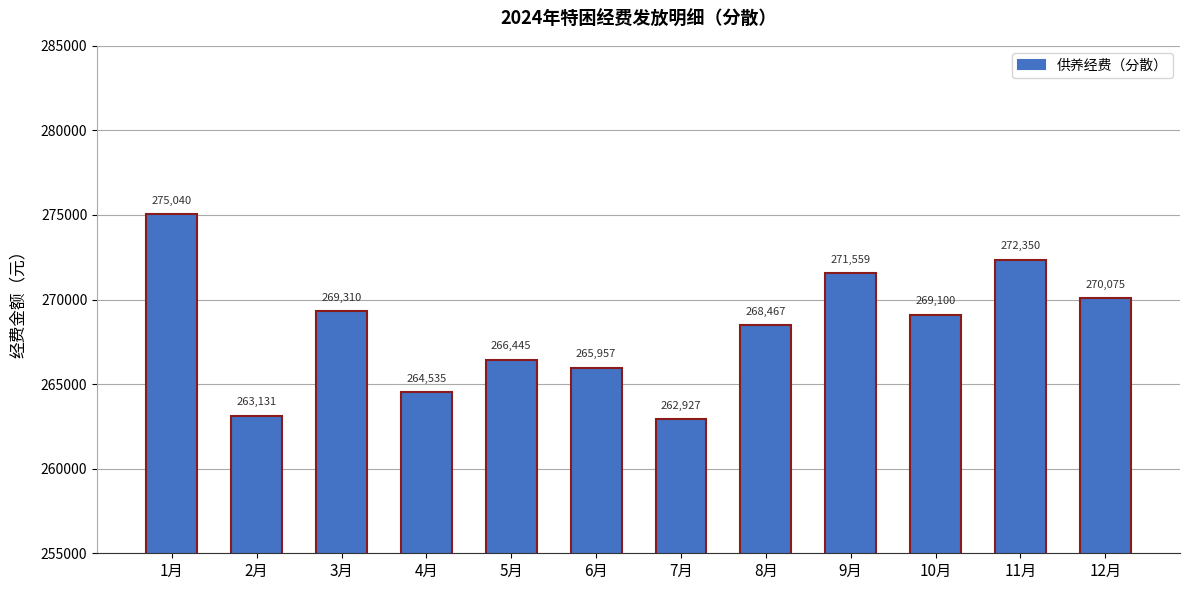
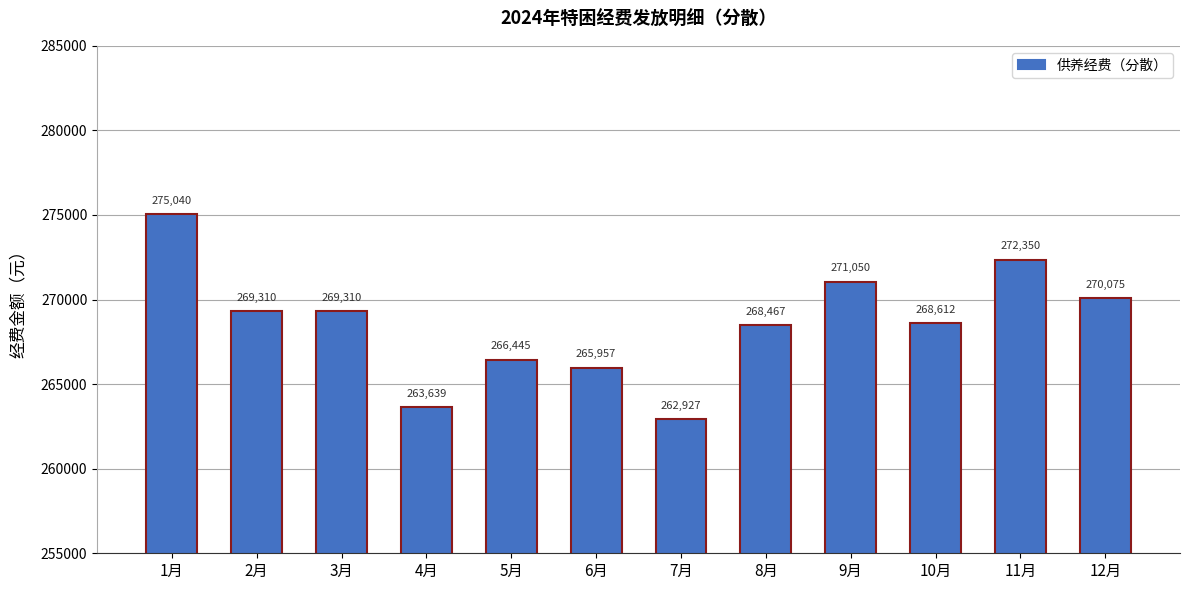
  {
    "1月": "275,040",
-   "2月": "263,131",
+   "2月": "269,310",
    "3月": "269,310",
-   "4月": "264,535",
+   "4月": "263,639",
    "5月": "266,445",
    "6月": "265,957",
    "7月": "262,927",
    "8月": "268,467",
-   "9月": "271,559",
-   "10月": "269,100",
+   "9月": "271,050",
+   "10月": "268,612",
    "11月": "272,350",
    "12月": "270,075"
  }
